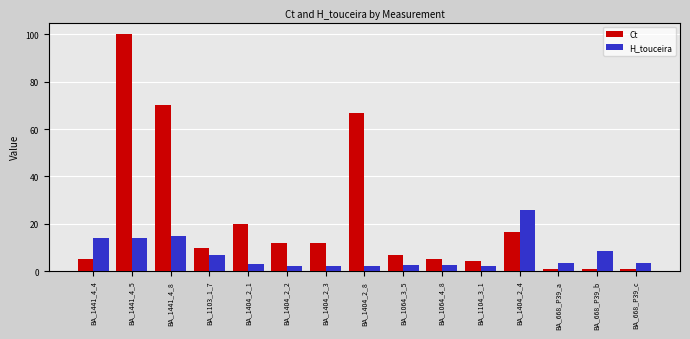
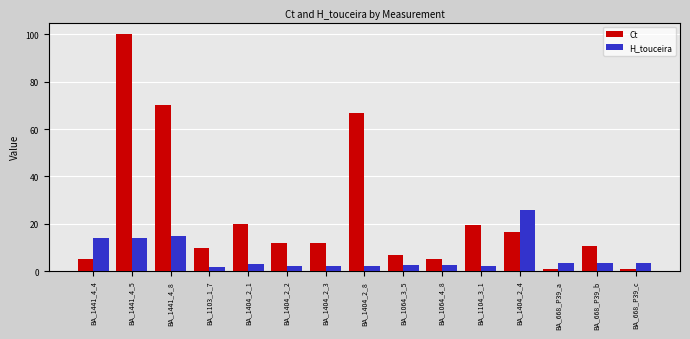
  {
    "Ct": {
      "BA_1441_4_4": 5,
      "BA_1441_4_5": 100,
      "BA_1441_4_8": 70,
      "BA_1103_1_7": 10,
      "BA_1404_2_1": 20,
      "BA_1404_2_2": 12,
      "BA_1404_2_3": 12,
      "BA_1404_2_8": 67,
      "BA_1064_3_5": 7,
      "BA_1064_4_8": 5,
-     "BA_1104_3_1": 4,
+     "BA_1104_3_1": 20,
      "BA_1404_2_4": 17,
-     "BA_668_P39_b": 1
+     "BA_668_P39_b": 11
    },
    "H_touceira": {
      "BA_1441_4_4": 14,
      "BA_1441_4_5": 14,
      "BA_1441_4_8": 15,
-     "BA_1103_1_7": 7,
+     "BA_1103_1_7": 2,
      "BA_1404_2_1": 3,
      "BA_1404_2_2": 2,
      "BA_1404_2_3": 2,
      "BA_1404_2_8": 2,
      "BA_1064_3_5": 3,
      "BA_1064_4_8": 3,
      "BA_1104_3_1": 2,
      "BA_1404_2_4": 26,
      "BA_668_P39_a": 4,
-     "BA_668_P39_b": 9,
+     "BA_668_P39_b": 4,
      "BA_668_P39_c": 4
    }
  }
